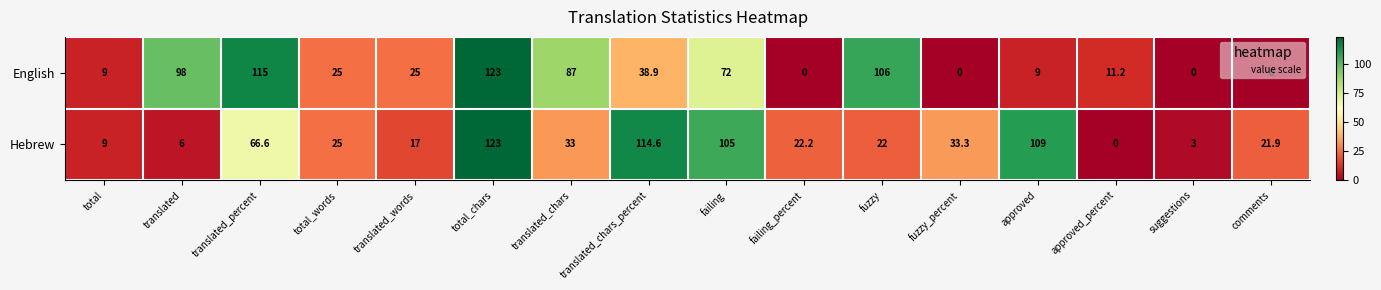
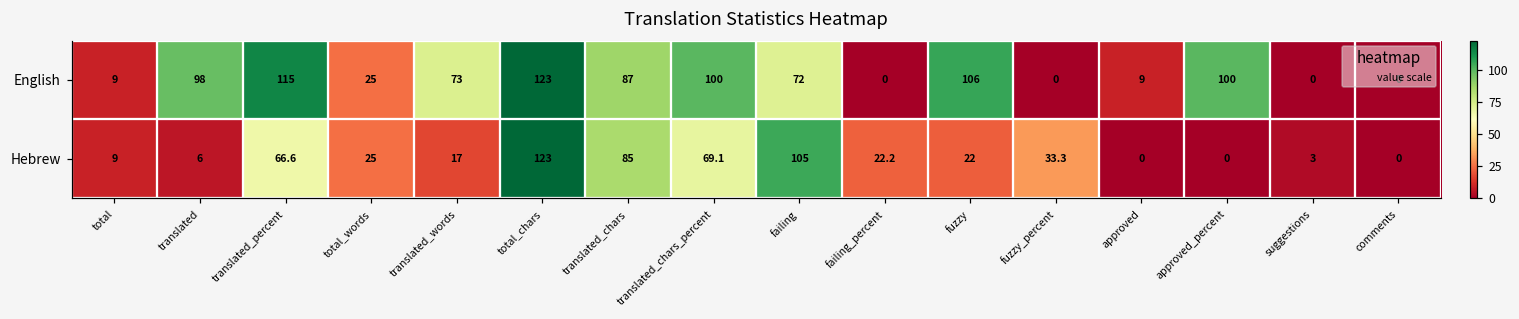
  {
    "English": {
      "total": 9,
      "translated": 98,
      "translated_percent": 115,
      "total_words": 25,
-     "translated_words": 25,
+     "translated_words": 73,
      "total_chars": 123,
      "translated_chars": 87,
-     "translated_chars_percent": 38.9,
+     "translated_chars_percent": 100,
      "failing": 72,
      "failing_percent": 0,
      "fuzzy": 106,
      "fuzzy_percent": 0,
      "approved": 9,
-     "approved_percent": 11.2,
+     "approved_percent": 100,
      "suggestions": 0
    },
    "Hebrew": {
      "total": 9,
      "translated": 6,
      "translated_percent": 66.6,
      "total_words": 25,
      "translated_words": 17,
      "total_chars": 123,
-     "translated_chars": 33,
-     "translated_chars_percent": 114.6,
+     "translated_chars": 85,
+     "translated_chars_percent": 69.1,
      "failing": 105,
      "failing_percent": 22.2,
      "fuzzy": 22,
      "fuzzy_percent": 33.3,
-     "approved": 109,
+     "approved": 0,
      "approved_percent": 0,
      "suggestions": 3,
-     "comments": 21.9
+     "comments": 0
    }
  }
